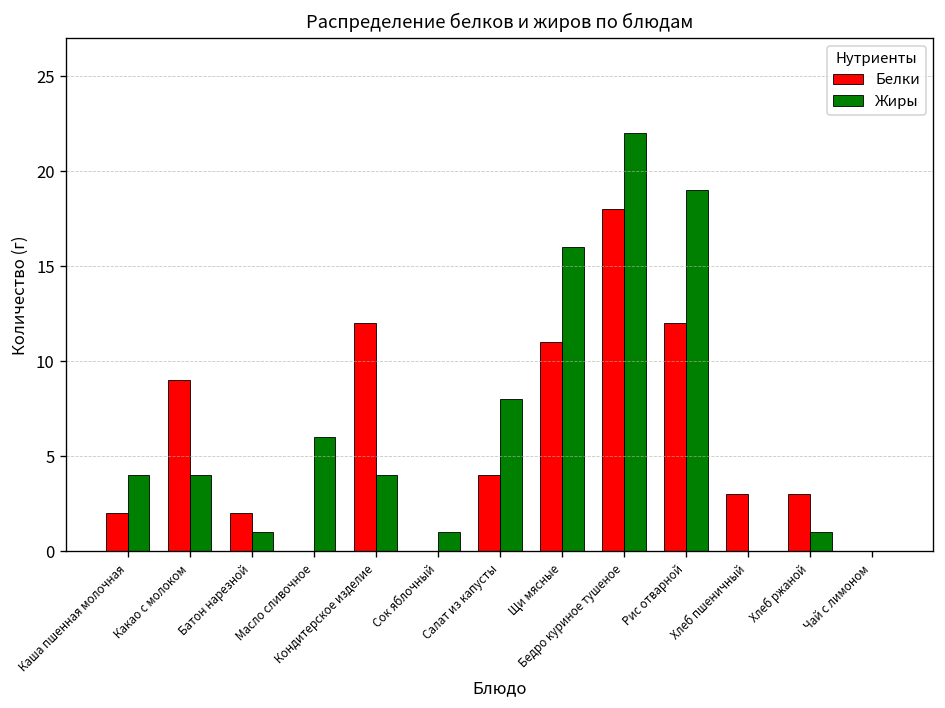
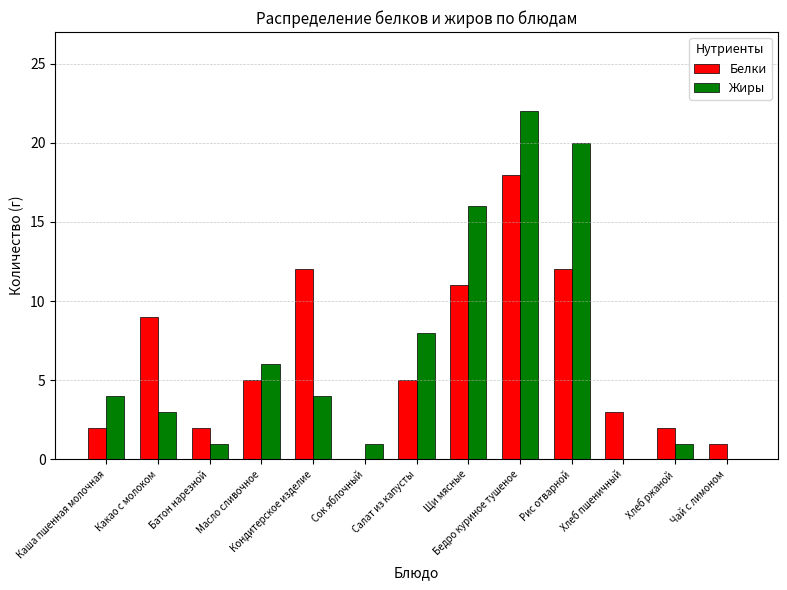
  {
    "Белки": {
      "Каша пшенная молочная": 2,
      "Какао с молоком": 9,
      "Батон нарезной": 2,
-     "Масло сливочное": 0,
+     "Масло сливочное": 5,
      "Кондитерское изделие": 12,
      "Сок яблочный": 0,
-     "Салат из капусты": 4,
+     "Салат из капусты": 5,
      "Щи мясные": 11,
      "Бедро куриное тушеное": 18,
      "Рис отварной": 12,
      "Хлеб пшеничный": 3,
-     "Хлеб ржаной": 3,
-     "Чай с лимоном": 0
+     "Хлеб ржаной": 2,
+     "Чай с лимоном": 1
    },
    "Жиры": {
      "Каша пшенная молочная": 4,
-     "Какао с молоком": 4,
+     "Какао с молоком": 3,
      "Батон нарезной": 1,
      "Масло сливочное": 6,
      "Кондитерское изделие": 4,
      "Сок яблочный": 1,
      "Салат из капусты": 8,
      "Щи мясные": 16,
      "Бедро куриное тушеное": 22,
-     "Рис отварной": 19,
+     "Рис отварной": 20,
      "Хлеб пшеничный": 0,
      "Хлеб ржаной": 1,
      "Чай с лимоном": 0
    }
  }
